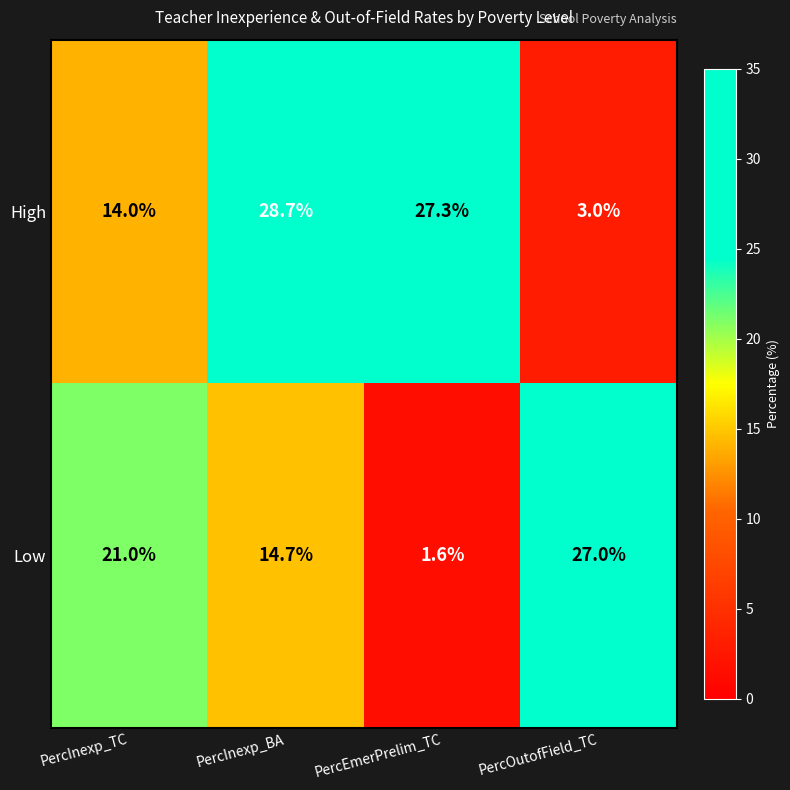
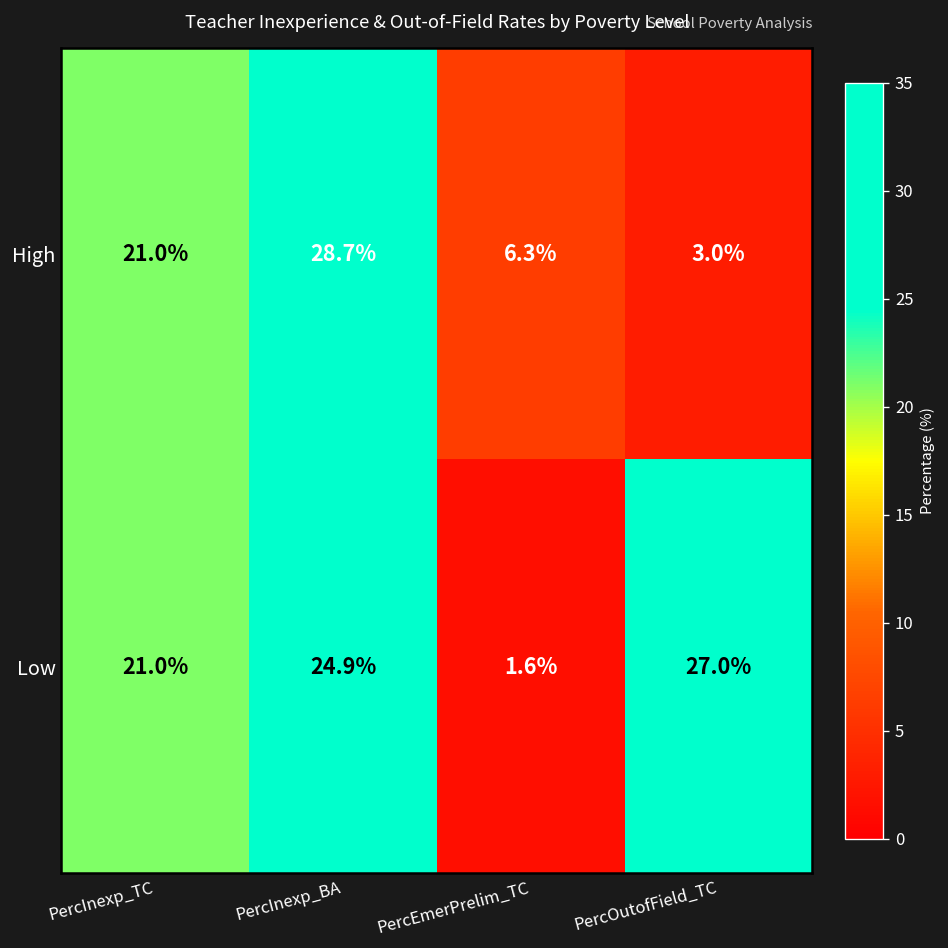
  {
    "High": {
-     "PercInexp_TC": "14.0%",
+     "PercInexp_TC": "21.0%",
      "PercInexp_BA": "28.7%",
-     "PercEmerPrelim_TC": "27.3%",
+     "PercEmerPrelim_TC": "6.3%",
      "PercOutofField_TC": "3.0%"
    },
    "Low": {
      "PercInexp_TC": "21.0%",
-     "PercInexp_BA": "14.7%",
+     "PercInexp_BA": "24.9%",
      "PercEmerPrelim_TC": "1.6%",
      "PercOutofField_TC": "27.0%"
    }
  }
